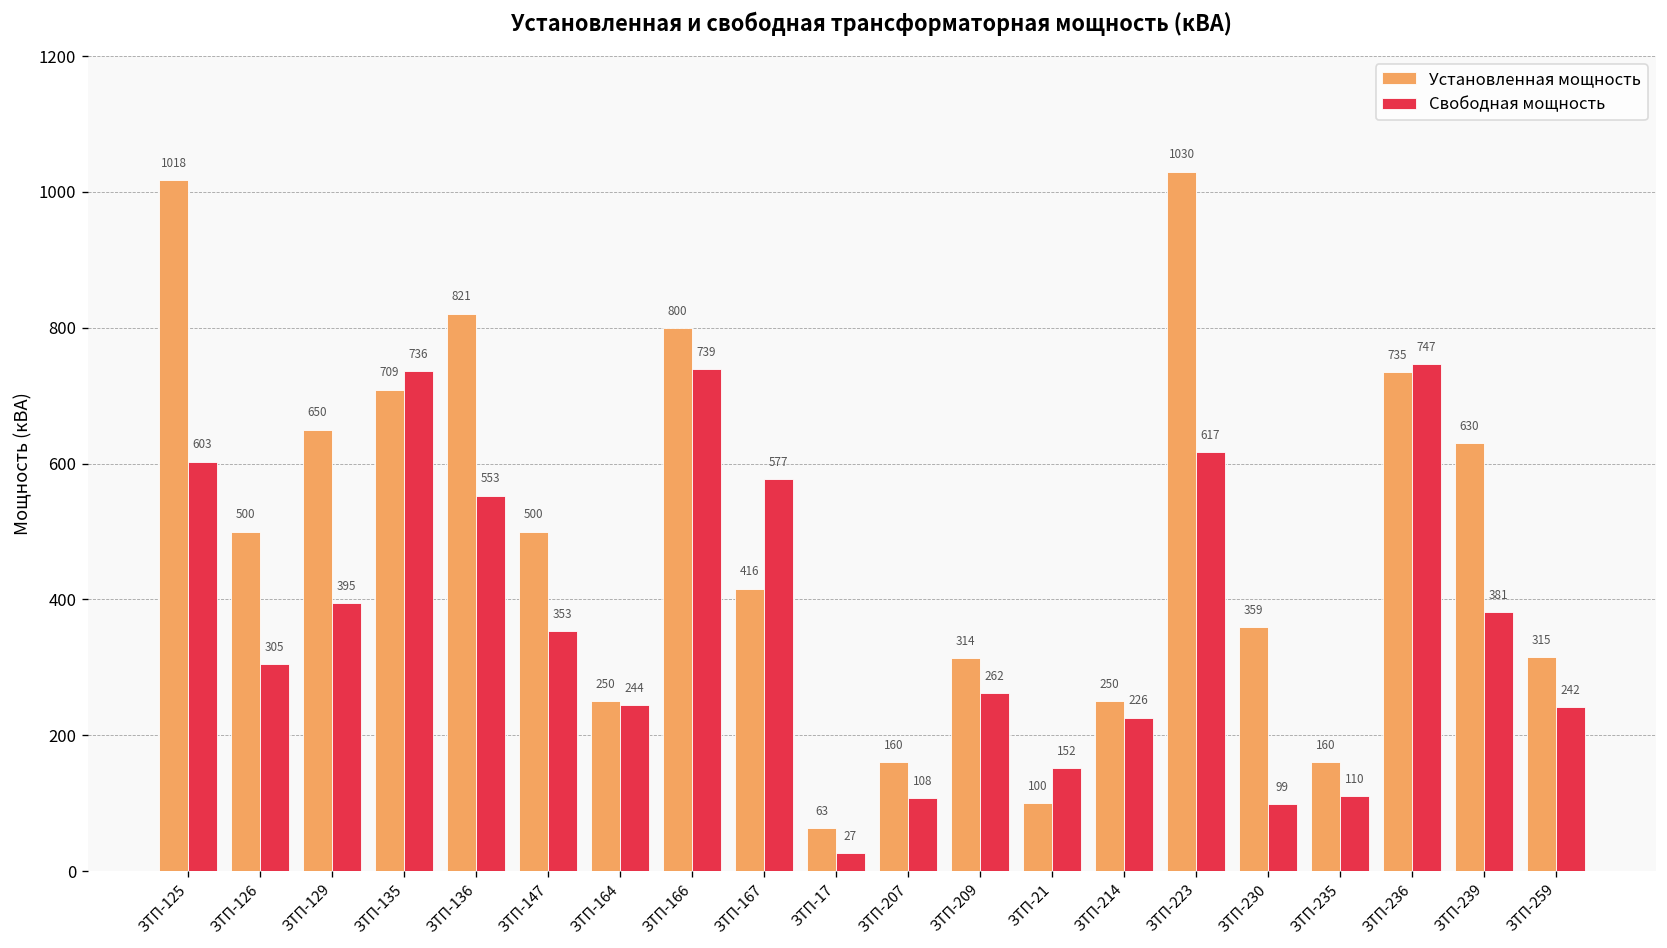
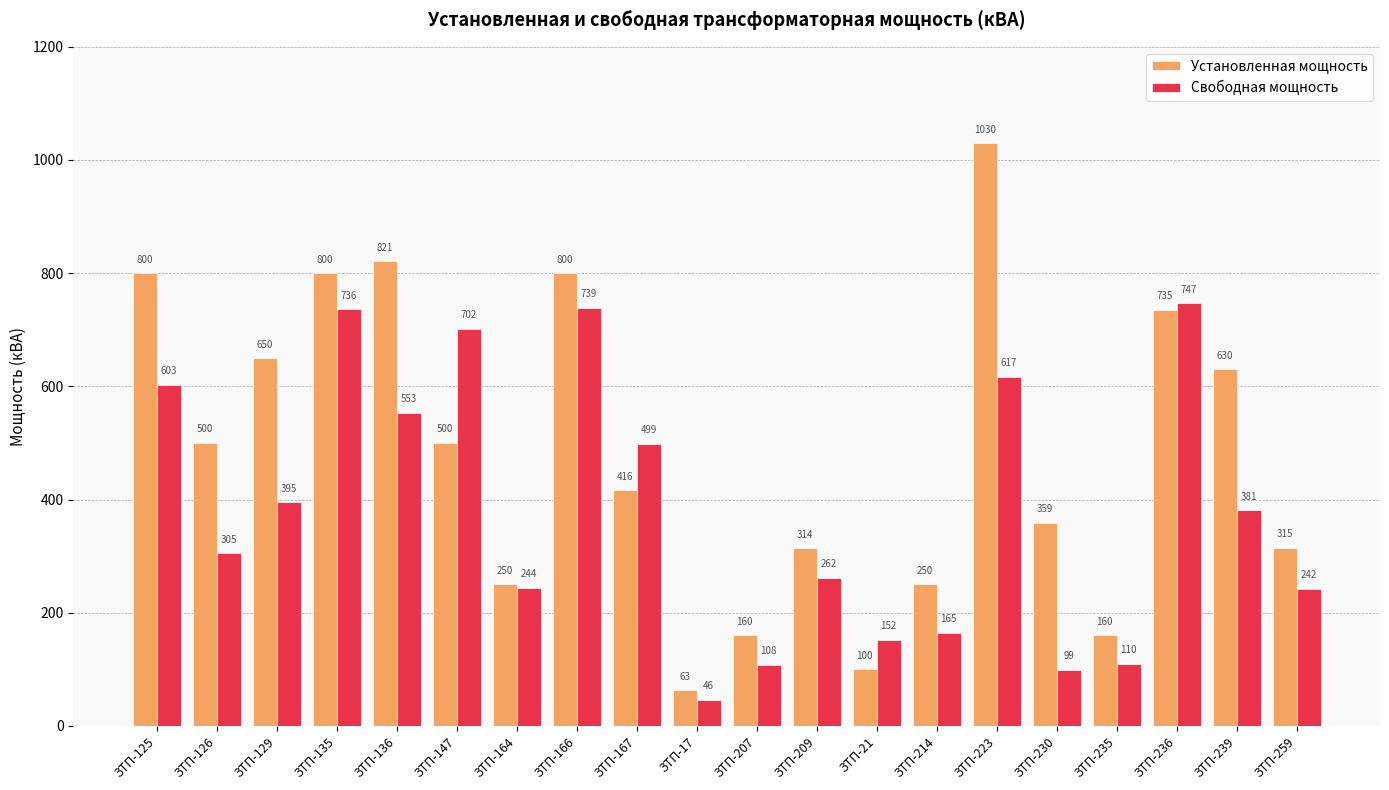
  {
    "Установленная мощность": {
-     "ЗТП-125": 1018,
+     "ЗТП-125": 800,
      "ЗТП-126": 500,
      "ЗТП-129": 650,
-     "ЗТП-135": 709,
+     "ЗТП-135": 800,
      "ЗТП-136": 821,
      "ЗТП-147": 500,
      "ЗТП-164": 250,
      "ЗТП-166": 800,
      "ЗТП-167": 416,
      "ЗТП-17": 63,
      "ЗТП-207": 160,
      "ЗТП-209": 314,
      "ЗТП-21": 100,
      "ЗТП-214": 250,
      "ЗТП-223": 1030,
      "ЗТП-230": 359,
      "ЗТП-235": 160,
      "ЗТП-236": 735,
      "ЗТП-239": 630,
      "ЗТП-259": 315
    },
    "Свободная мощность": {
      "ЗТП-125": 603,
      "ЗТП-126": 305,
      "ЗТП-129": 395,
      "ЗТП-135": 736,
      "ЗТП-136": 553,
-     "ЗТП-147": 353,
+     "ЗТП-147": 702,
      "ЗТП-164": 244,
      "ЗТП-166": 739,
-     "ЗТП-167": 577,
-     "ЗТП-17": 27,
+     "ЗТП-167": 499,
+     "ЗТП-17": 46,
      "ЗТП-207": 108,
      "ЗТП-209": 262,
      "ЗТП-21": 152,
-     "ЗТП-214": 226,
+     "ЗТП-214": 165,
      "ЗТП-223": 617,
      "ЗТП-230": 99,
      "ЗТП-235": 110,
      "ЗТП-236": 747,
      "ЗТП-239": 381,
      "ЗТП-259": 242
    }
  }
